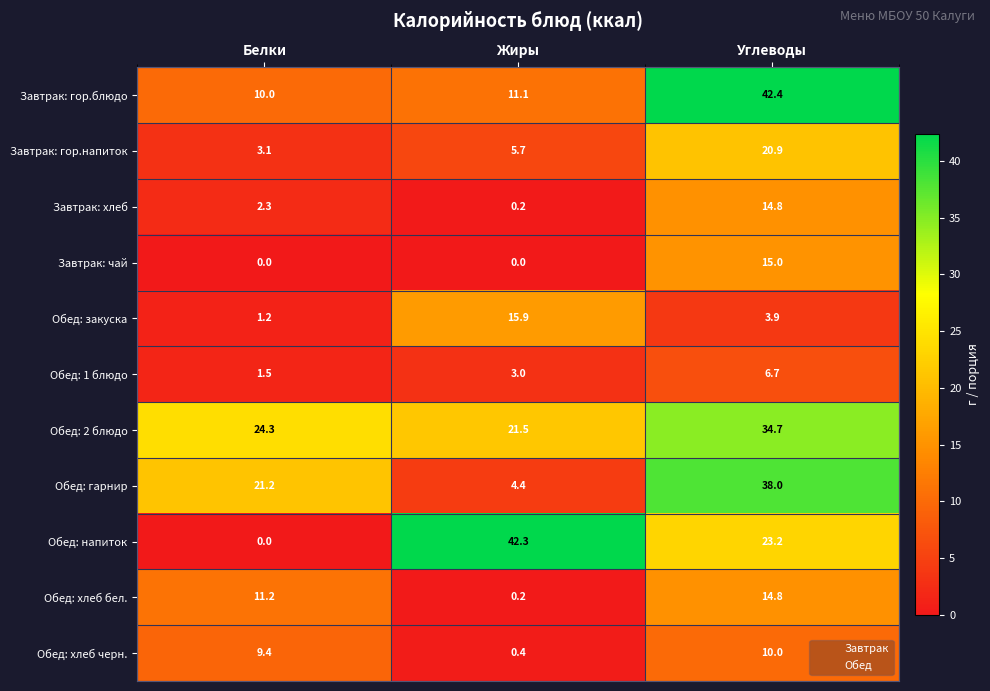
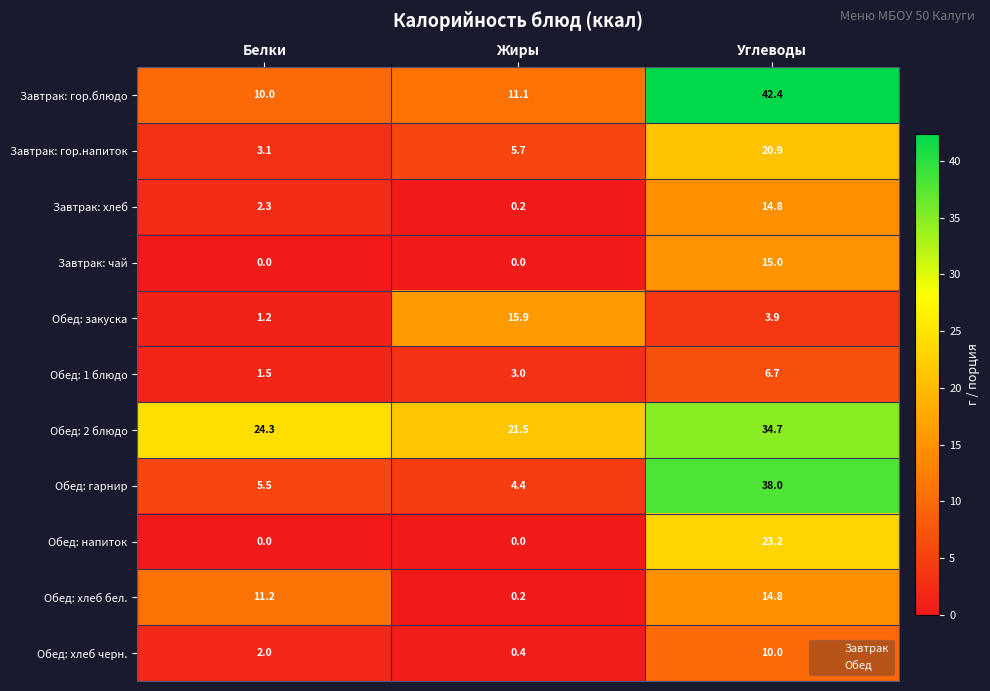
  {
    "Завтрак: гор.блюдо": {
      "Белки": 10.0,
      "Жиры": 11.1,
      "Углеводы": 42.4
    },
    "Завтрак: гор.напиток": {
      "Белки": 3.1,
      "Жиры": 5.7,
      "Углеводы": 20.9
    },
    "Завтрак: хлеб": {
      "Белки": 2.3,
      "Жиры": 0.2,
      "Углеводы": 14.8
    },
    "Завтрак: чай": {
      "Белки": 0.0,
      "Жиры": 0.0,
      "Углеводы": 15.0
    },
    "Обед: закуска": {
      "Белки": 1.2,
      "Жиры": 15.9,
      "Углеводы": 3.9
    },
    "Обед: 1 блюдо": {
      "Белки": 1.5,
      "Жиры": 3.0,
      "Углеводы": 6.7
    },
    "Обед: 2 блюдо": {
      "Белки": 24.3,
      "Жиры": 21.5,
      "Углеводы": 34.7
    },
    "Обед: гарнир": {
-     "Белки": 21.2,
+     "Белки": 5.5,
      "Жиры": 4.4,
      "Углеводы": 38.0
    },
    "Обед: напиток": {
      "Белки": 0.0,
-     "Жиры": 42.3,
+     "Жиры": 0.0,
      "Углеводы": 23.2
    },
    "Обед: хлеб бел.": {
      "Белки": 11.2,
      "Жиры": 0.2,
      "Углеводы": 14.8
    },
    "Обед: хлеб черн.": {
-     "Белки": 9.4,
+     "Белки": 2.0,
      "Жиры": 0.4,
      "Углеводы": 10.0
    }
  }
